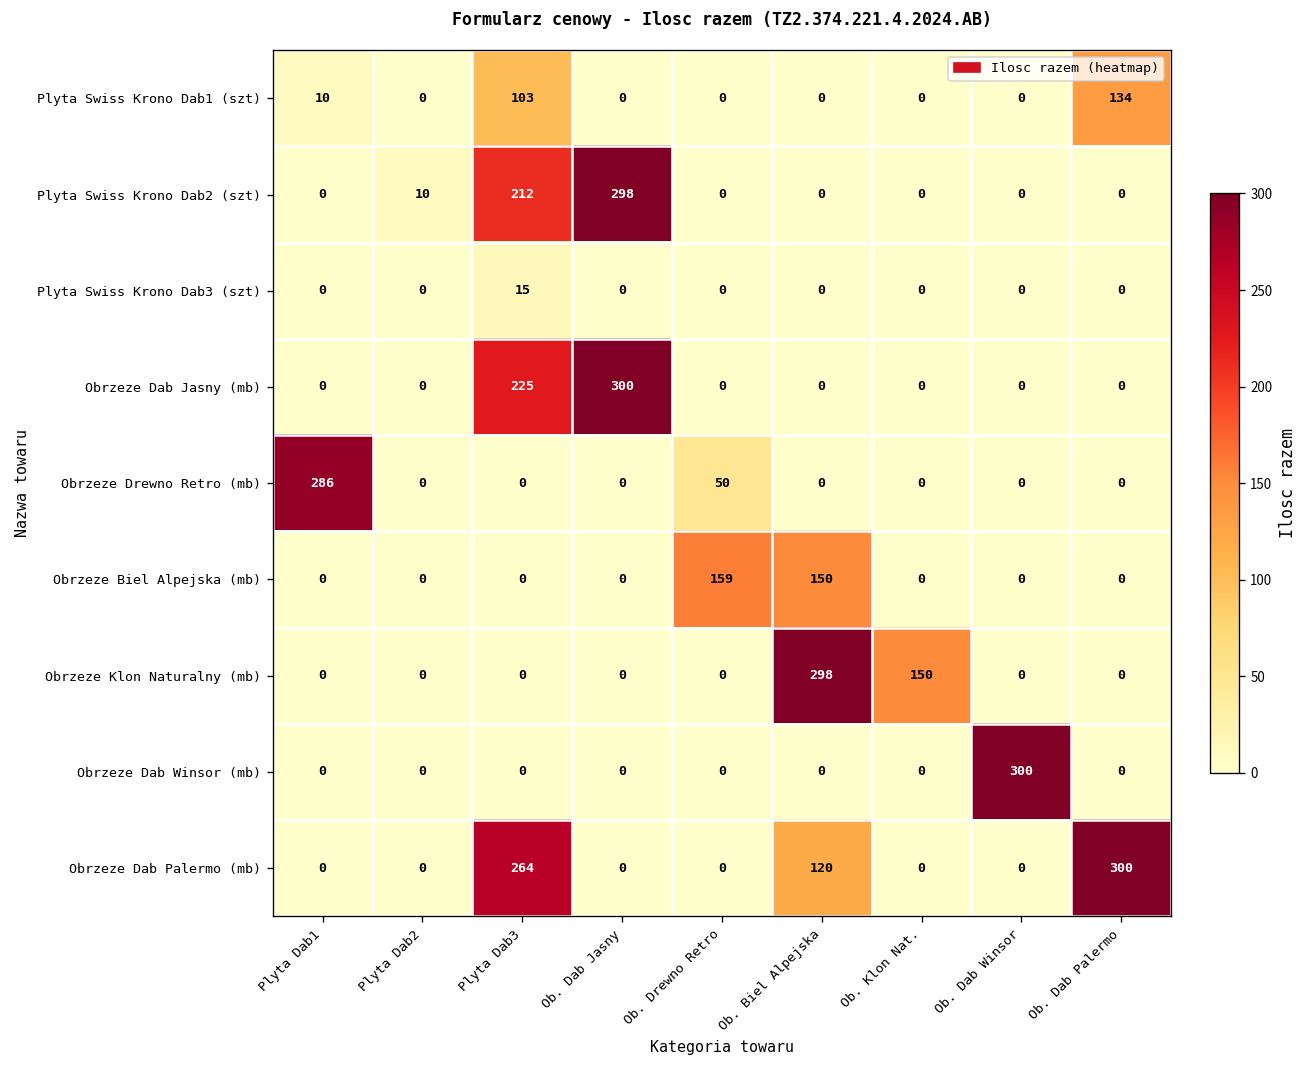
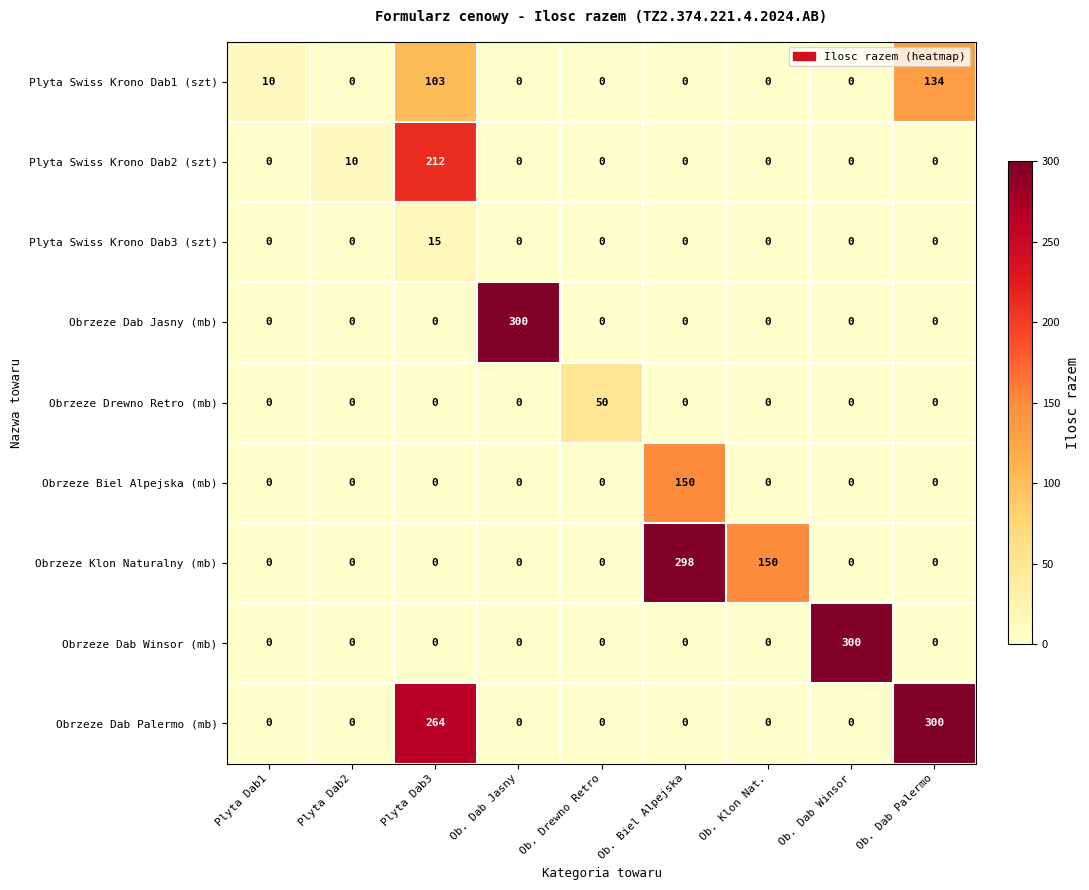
  {
    "Plyta Swiss Krono Dab1 (szt)": {
      "Plyta Dab1": 10,
      "Plyta Dab2": 0,
      "Plyta Dab3": 103,
      "Ob. Dab Jasny": 0,
      "Ob. Drewno Retro": 0,
      "Ob. Biel Alpejska": 0,
      "Ob. Klon Nat.": 0,
      "Ob. Dab Winsor": 0,
      "Ob. Dab Palermo": 134
    },
    "Plyta Swiss Krono Dab2 (szt)": {
      "Plyta Dab1": 0,
      "Plyta Dab2": 10,
      "Plyta Dab3": 212,
-     "Ob. Dab Jasny": 298,
+     "Ob. Dab Jasny": 0,
      "Ob. Drewno Retro": 0,
      "Ob. Biel Alpejska": 0,
      "Ob. Klon Nat.": 0,
      "Ob. Dab Winsor": 0,
      "Ob. Dab Palermo": 0
    },
    "Plyta Swiss Krono Dab3 (szt)": {
      "Plyta Dab1": 0,
      "Plyta Dab2": 0,
      "Plyta Dab3": 15,
      "Ob. Dab Jasny": 0,
      "Ob. Drewno Retro": 0,
      "Ob. Biel Alpejska": 0,
      "Ob. Klon Nat.": 0,
      "Ob. Dab Winsor": 0,
      "Ob. Dab Palermo": 0
    },
    "Obrzeze Dab Jasny (mb)": {
      "Plyta Dab1": 0,
      "Plyta Dab2": 0,
-     "Plyta Dab3": 225,
+     "Plyta Dab3": 0,
      "Ob. Dab Jasny": 300,
      "Ob. Drewno Retro": 0,
      "Ob. Biel Alpejska": 0,
      "Ob. Klon Nat.": 0,
      "Ob. Dab Winsor": 0,
      "Ob. Dab Palermo": 0
    },
    "Obrzeze Drewno Retro (mb)": {
-     "Plyta Dab1": 286,
+     "Plyta Dab1": 0,
      "Plyta Dab2": 0,
      "Plyta Dab3": 0,
      "Ob. Dab Jasny": 0,
      "Ob. Drewno Retro": 50,
      "Ob. Biel Alpejska": 0,
      "Ob. Klon Nat.": 0,
      "Ob. Dab Winsor": 0,
      "Ob. Dab Palermo": 0
    },
    "Obrzeze Biel Alpejska (mb)": {
      "Plyta Dab1": 0,
      "Plyta Dab2": 0,
      "Plyta Dab3": 0,
      "Ob. Dab Jasny": 0,
-     "Ob. Drewno Retro": 159,
+     "Ob. Drewno Retro": 0,
      "Ob. Biel Alpejska": 150,
      "Ob. Klon Nat.": 0,
      "Ob. Dab Winsor": 0,
      "Ob. Dab Palermo": 0
    },
    "Obrzeze Klon Naturalny (mb)": {
      "Plyta Dab1": 0,
      "Plyta Dab2": 0,
      "Plyta Dab3": 0,
      "Ob. Dab Jasny": 0,
      "Ob. Drewno Retro": 0,
      "Ob. Biel Alpejska": 298,
      "Ob. Klon Nat.": 150,
      "Ob. Dab Winsor": 0,
      "Ob. Dab Palermo": 0
    },
    "Obrzeze Dab Winsor (mb)": {
      "Plyta Dab1": 0,
      "Plyta Dab2": 0,
      "Plyta Dab3": 0,
      "Ob. Dab Jasny": 0,
      "Ob. Drewno Retro": 0,
      "Ob. Biel Alpejska": 0,
      "Ob. Klon Nat.": 0,
      "Ob. Dab Winsor": 300,
      "Ob. Dab Palermo": 0
    },
    "Obrzeze Dab Palermo (mb)": {
      "Plyta Dab1": 0,
      "Plyta Dab2": 0,
      "Plyta Dab3": 264,
      "Ob. Dab Jasny": 0,
      "Ob. Drewno Retro": 0,
-     "Ob. Biel Alpejska": 120,
+     "Ob. Biel Alpejska": 0,
      "Ob. Klon Nat.": 0,
      "Ob. Dab Winsor": 0,
      "Ob. Dab Palermo": 300
    }
  }
